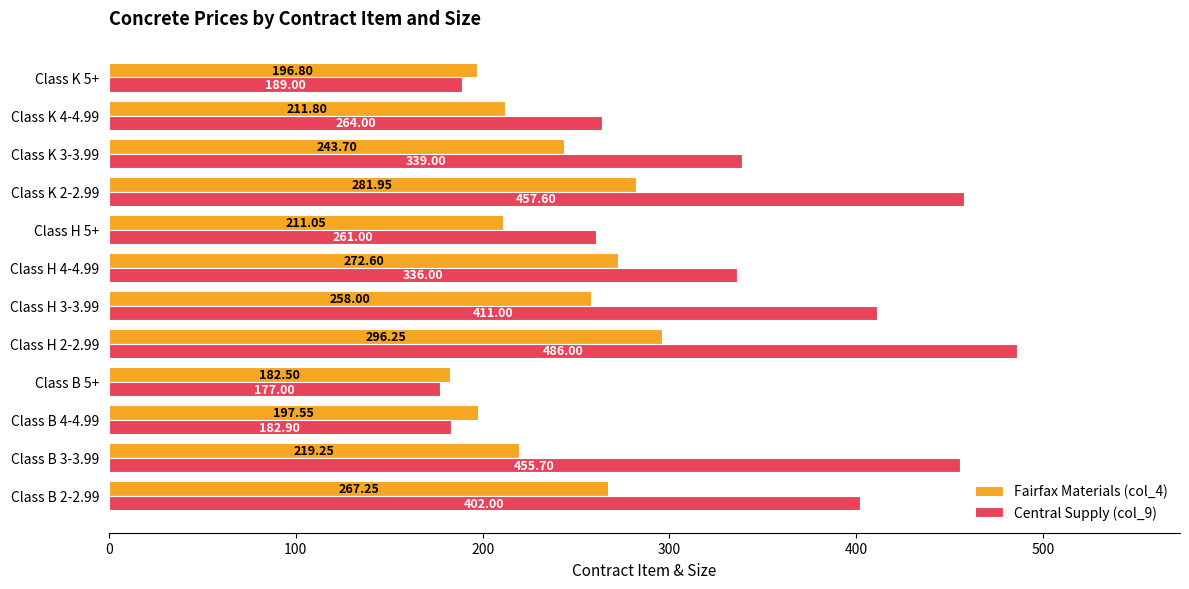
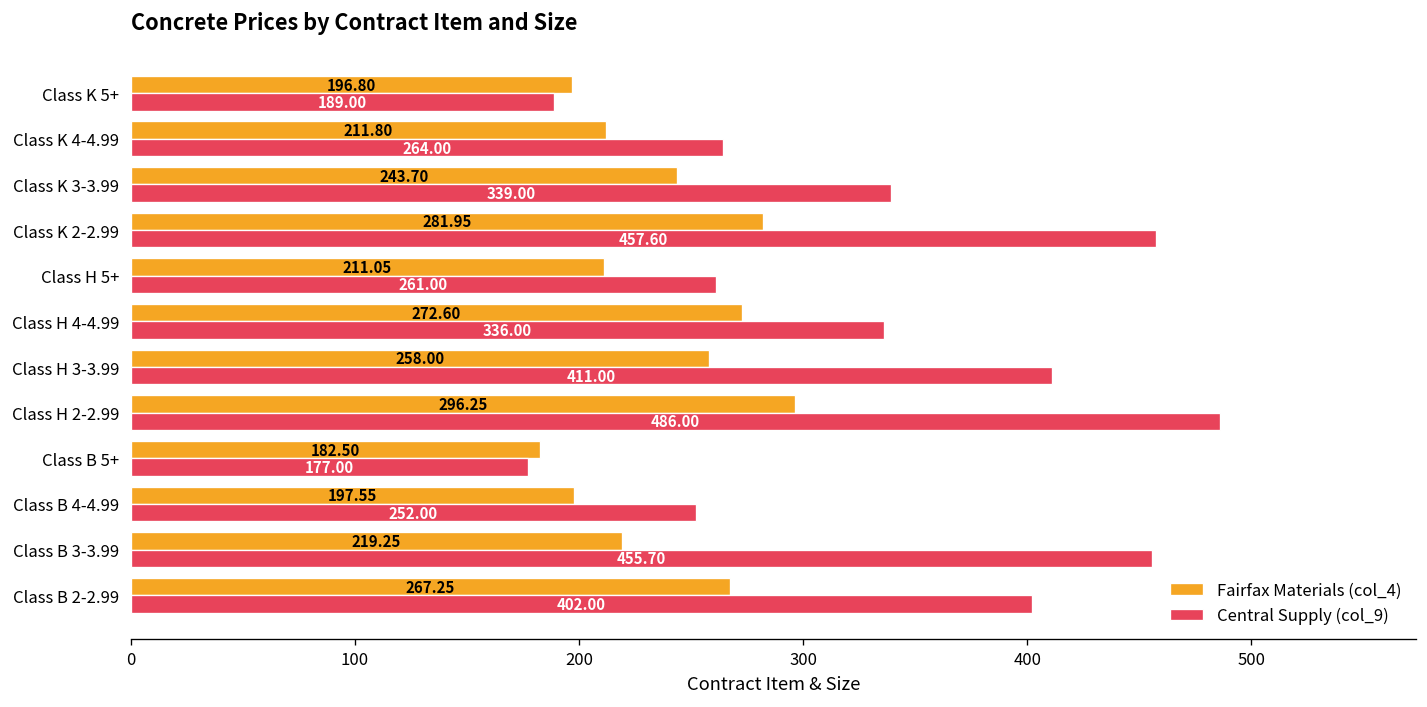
  {
    "Fairfax Materials (col_4)": {
      "Class K 5+": 196.80,
      "Class K 4-4.99": 211.80,
      "Class K 3-3.99": 243.70,
      "Class K 2-2.99": 281.95,
      "Class H 5+": 211.05,
      "Class H 4-4.99": 272.60,
      "Class H 3-3.99": 258.00,
      "Class H 2-2.99": 296.25,
      "Class B 5+": 182.50,
      "Class B 4-4.99": 197.55,
      "Class B 3-3.99": 219.25,
      "Class B 2-2.99": 267.25
    },
    "Central Supply (col_9)": {
      "Class K 5+": 189.00,
      "Class K 4-4.99": 264.00,
      "Class K 3-3.99": 339.00,
      "Class K 2-2.99": 457.60,
      "Class H 5+": 261.00,
      "Class H 4-4.99": 336.00,
      "Class H 3-3.99": 411.00,
      "Class H 2-2.99": 486.00,
      "Class B 5+": 177.00,
-     "Class B 4-4.99": 182.90,
+     "Class B 4-4.99": 252.00,
      "Class B 3-3.99": 455.70,
      "Class B 2-2.99": 402.00
    }
  }
